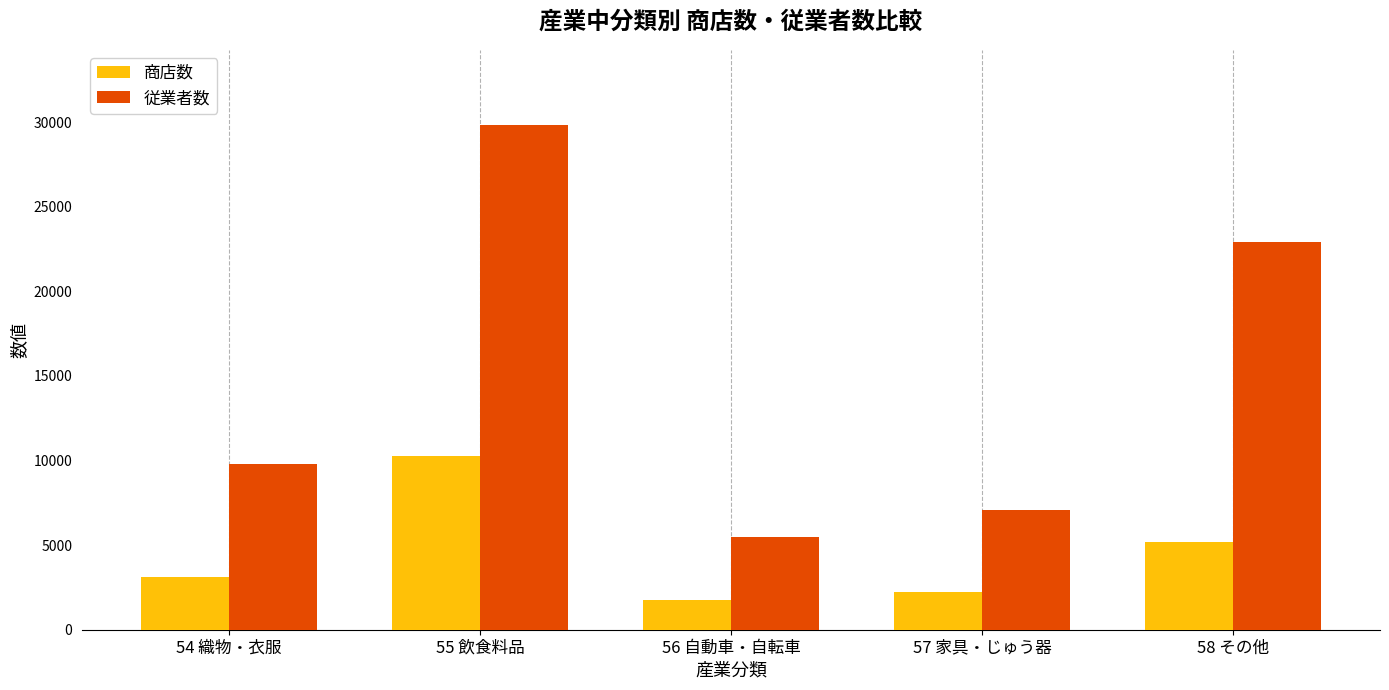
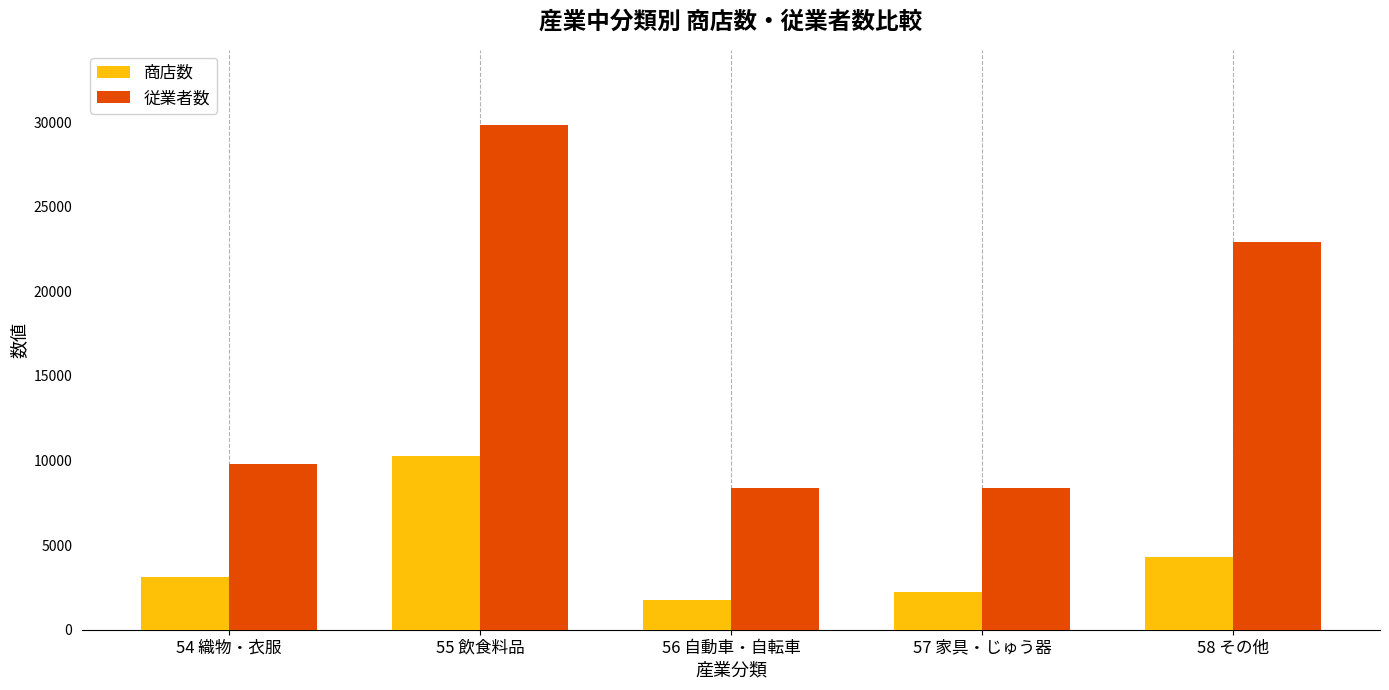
  {
    "商店数": {
      "54 織物・衣服": 3100,
      "55 飲食料品": 10200,
      "56 自動車・自転車": 1800,
      "57 家具・じゅう器": 2200,
-     "58 その他": 5200
+     "58 その他": 4300
    },
    "従業者数": {
      "54 織物・衣服": 9800,
      "55 飲食料品": 29800,
-     "56 自動車・自転車": 5500,
-     "57 家具・じゅう器": 7100,
+     "56 自動車・自転車": 8400,
+     "57 家具・じゅう器": 8400,
      "58 その他": 22900
    }
  }
